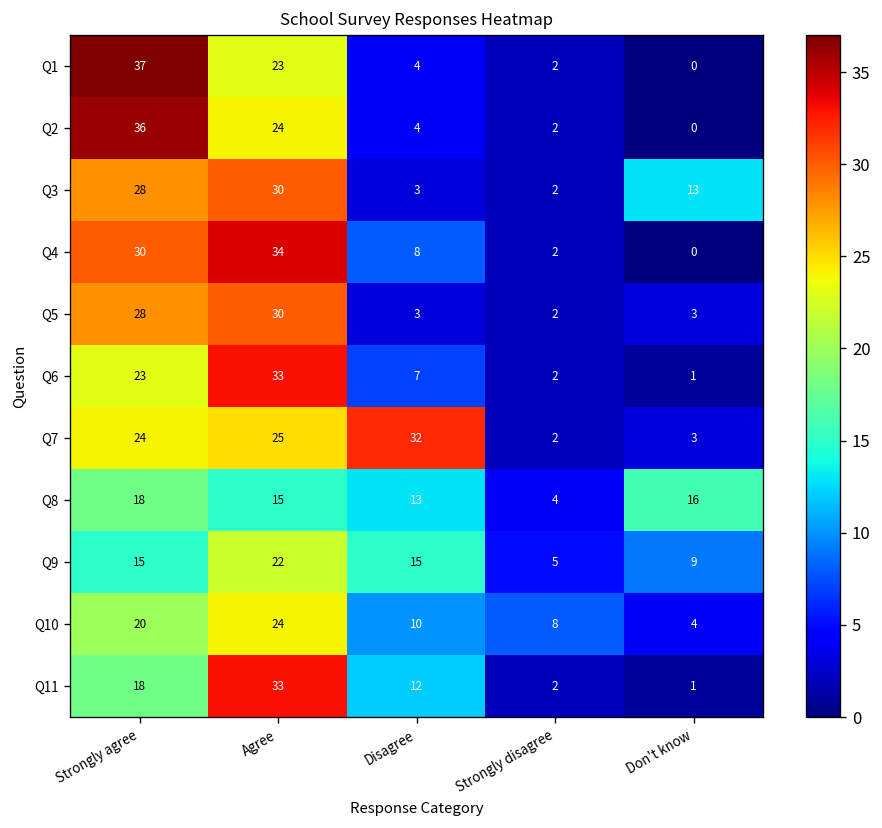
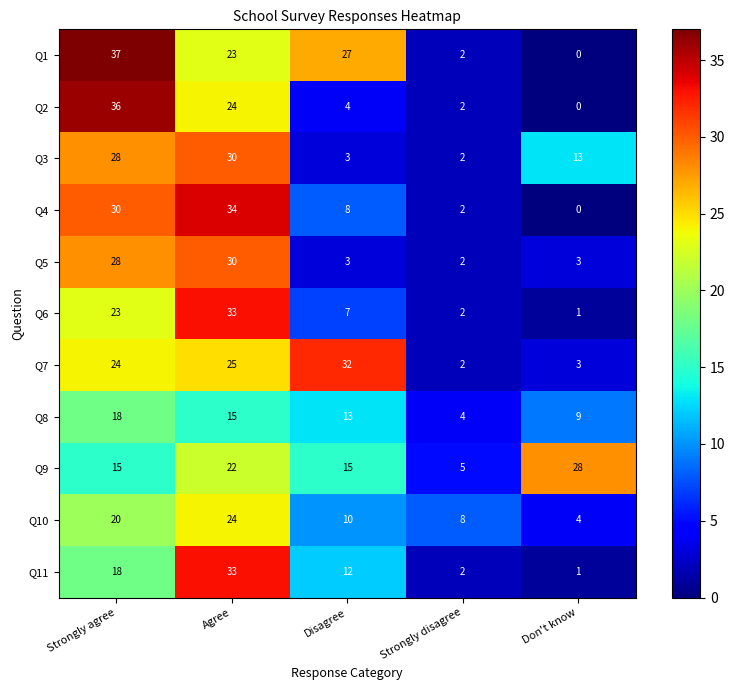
  {
    "Q1": {
      "Strongly agree": 37,
      "Agree": 23,
-     "Disagree": 4,
+     "Disagree": 27,
      "Strongly disagree": 2,
      "Don't know": 0
    },
    "Q2": {
      "Strongly agree": 36,
      "Agree": 24,
      "Disagree": 4,
      "Strongly disagree": 2,
      "Don't know": 0
    },
    "Q3": {
      "Strongly agree": 28,
      "Agree": 30,
      "Disagree": 3,
      "Strongly disagree": 2,
      "Don't know": 13
    },
    "Q4": {
      "Strongly agree": 30,
      "Agree": 34,
      "Disagree": 8,
      "Strongly disagree": 2,
      "Don't know": 0
    },
    "Q5": {
      "Strongly agree": 28,
      "Agree": 30,
      "Disagree": 3,
      "Strongly disagree": 2,
      "Don't know": 3
    },
    "Q6": {
      "Strongly agree": 23,
      "Agree": 33,
      "Disagree": 7,
      "Strongly disagree": 2,
      "Don't know": 1
    },
    "Q7": {
      "Strongly agree": 24,
      "Agree": 25,
      "Disagree": 32,
      "Strongly disagree": 2,
      "Don't know": 3
    },
    "Q8": {
      "Strongly agree": 18,
      "Agree": 15,
      "Disagree": 13,
      "Strongly disagree": 4,
-     "Don't know": 16
+     "Don't know": 9
    },
    "Q9": {
      "Strongly agree": 15,
      "Agree": 22,
      "Disagree": 15,
      "Strongly disagree": 5,
-     "Don't know": 9
+     "Don't know": 28
    },
    "Q10": {
      "Strongly agree": 20,
      "Agree": 24,
      "Disagree": 10,
      "Strongly disagree": 8,
      "Don't know": 4
    },
    "Q11": {
      "Strongly agree": 18,
      "Agree": 33,
      "Disagree": 12,
      "Strongly disagree": 2,
      "Don't know": 1
    }
  }
